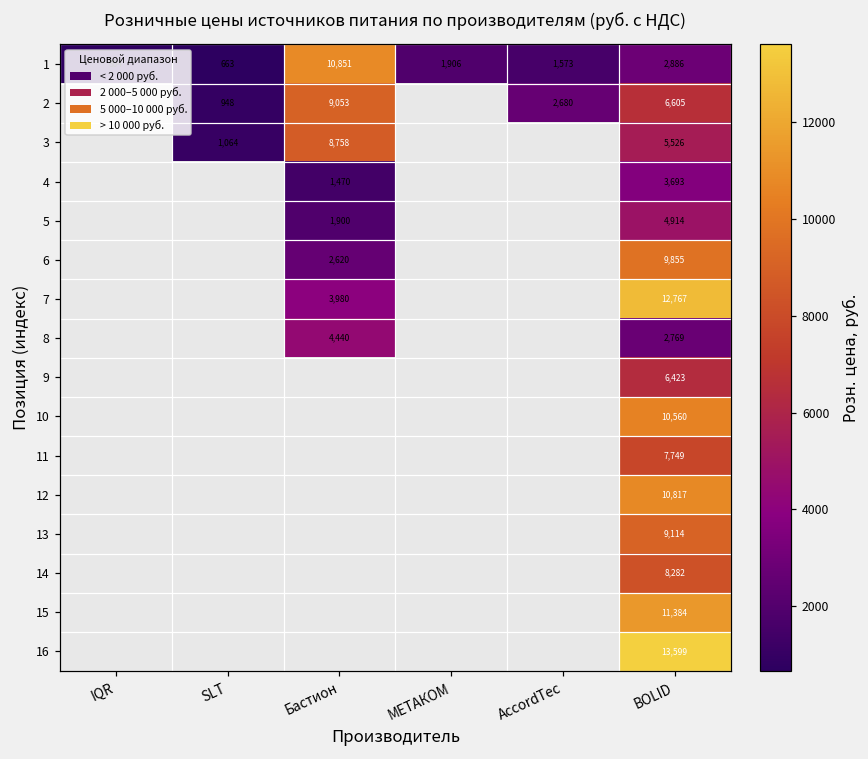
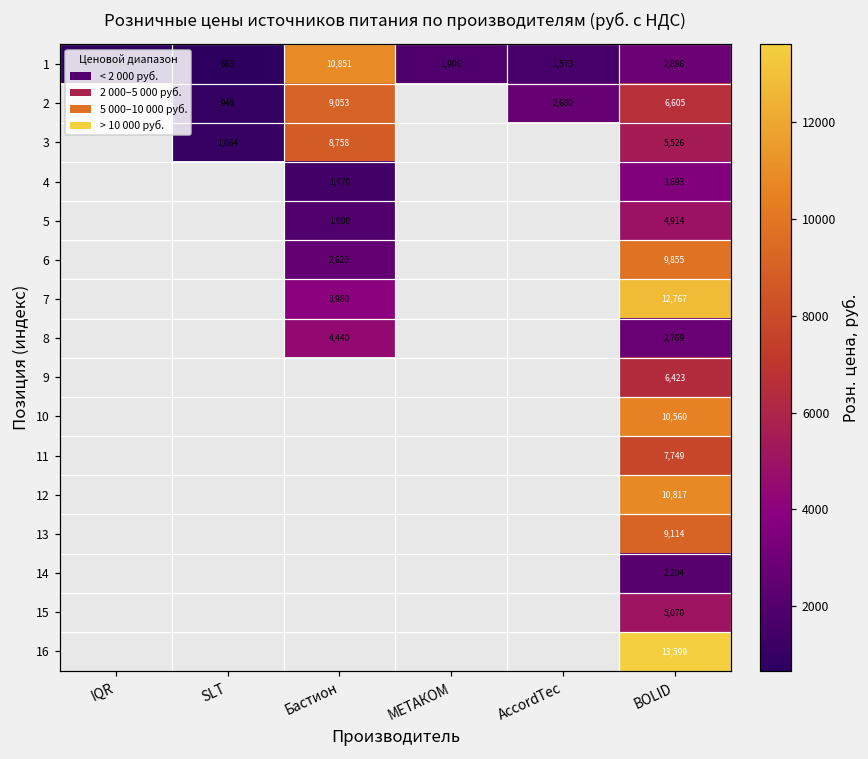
  {
    "1": {
      "SLT": "663",
      "Бастион": "10,851",
      "МЕТАКОМ": "1,906",
      "AccordTec": "1,573",
      "BOLID": "2,886"
    },
    "2": {
      "SLT": "948",
      "Бастион": "9,053",
      "AccordTec": "2,680",
      "BOLID": "6,605"
    },
    "3": {
      "SLT": "1,064",
      "Бастион": "8,758",
      "BOLID": "5,526"
    },
    "4": {
      "Бастион": "1,470",
      "BOLID": "3,693"
    },
    "5": {
      "Бастион": "1,900",
      "BOLID": "4,914"
    },
    "6": {
      "Бастион": "2,620",
      "BOLID": "9,855"
    },
    "7": {
      "Бастион": "3,980",
      "BOLID": "12,767"
    },
    "8": {
      "Бастион": "4,440",
      "BOLID": "2,769"
    },
    "9": {
      "BOLID": "6,423"
    },
    "10": {
      "BOLID": "10,560"
    },
    "11": {
      "BOLID": "7,749"
    },
    "12": {
      "BOLID": "10,817"
    },
    "13": {
      "BOLID": "9,114"
    },
    "14": {
-     "BOLID": "8,282"
+     "BOLID": "2,204"
    },
    "15": {
-     "BOLID": "11,384"
+     "BOLID": "5,070"
    },
    "16": {
      "BOLID": "13,599"
    }
  }
